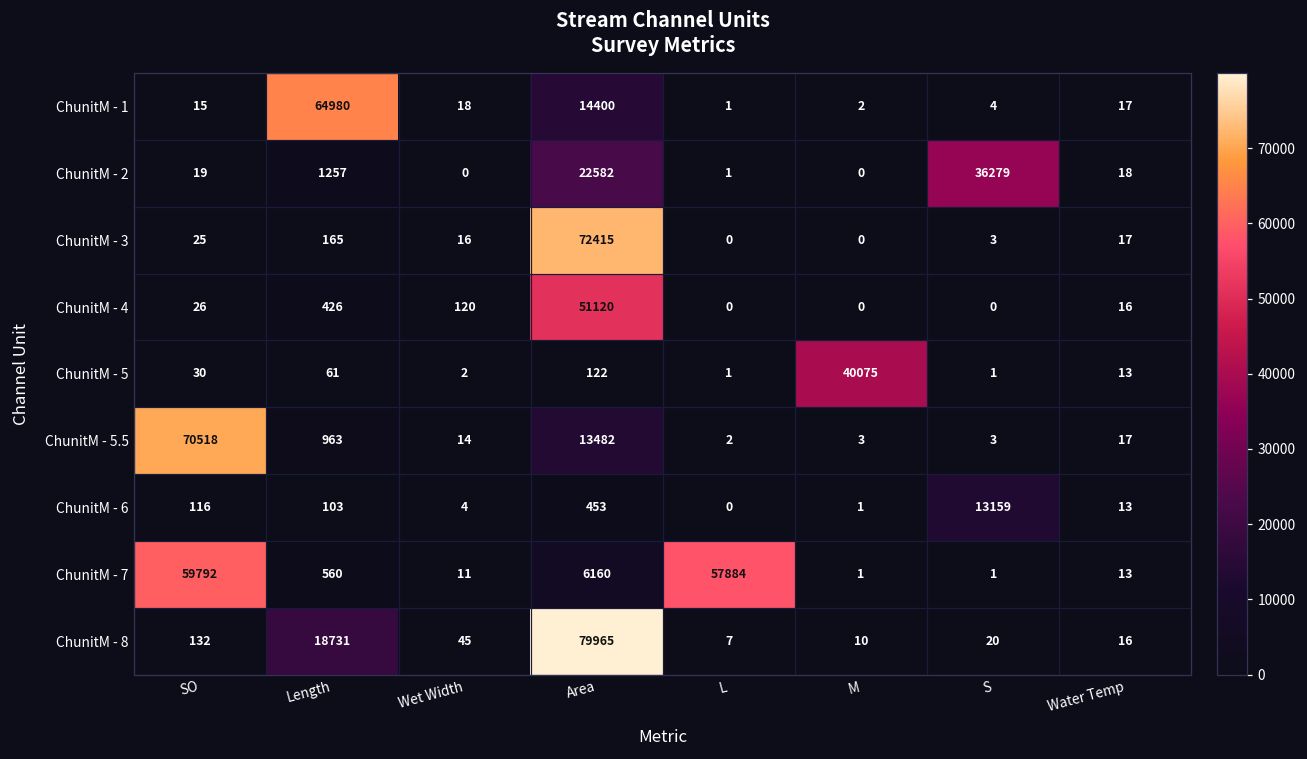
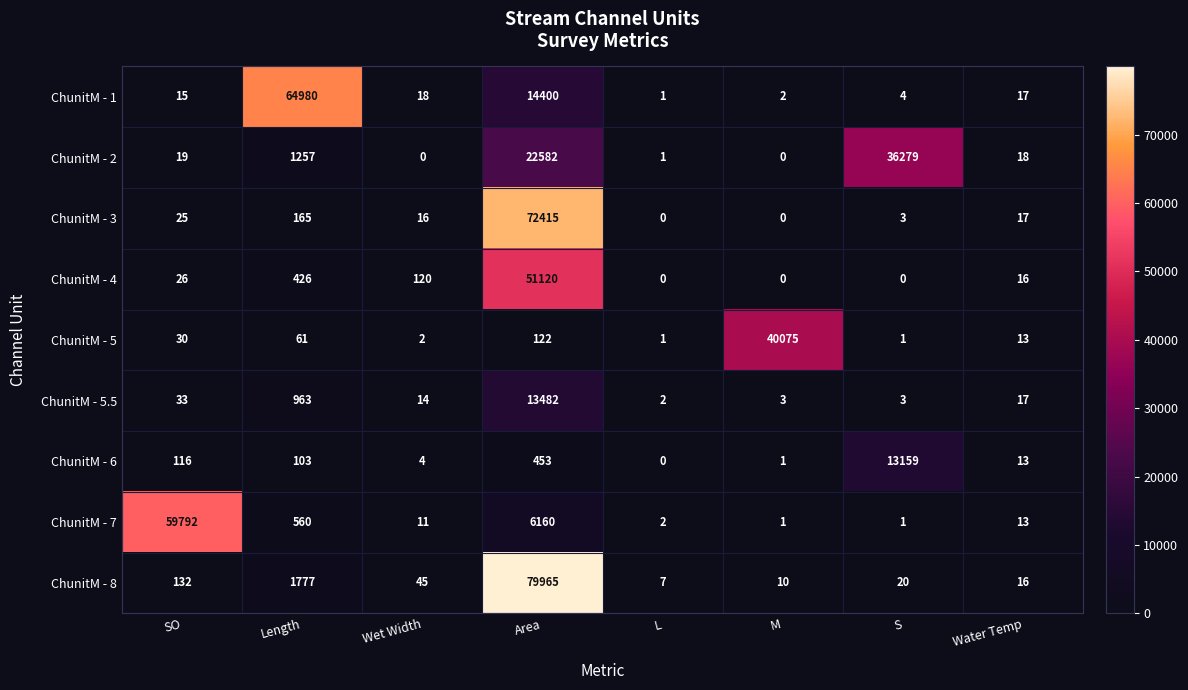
  {
    "ChunitM - 1": {
      "SO": 15,
      "Length": 64980,
      "Wet Width": 18,
      "Area": 14400,
      "L": 1,
      "M": 2,
      "S": 4,
      "Water Temp": 17
    },
    "ChunitM - 2": {
      "SO": 19,
      "Length": 1257,
      "Wet Width": 0,
      "Area": 22582,
      "L": 1,
      "M": 0,
      "S": 36279,
      "Water Temp": 18
    },
    "ChunitM - 3": {
      "SO": 25,
      "Length": 165,
      "Wet Width": 16,
      "Area": 72415,
      "L": 0,
      "M": 0,
      "S": 3,
      "Water Temp": 17
    },
    "ChunitM - 4": {
      "SO": 26,
      "Length": 426,
      "Wet Width": 120,
      "Area": 51120,
      "L": 0,
      "M": 0,
      "S": 0,
      "Water Temp": 16
    },
    "ChunitM - 5": {
      "SO": 30,
      "Length": 61,
      "Wet Width": 2,
      "Area": 122,
      "L": 1,
      "M": 40075,
      "S": 1,
      "Water Temp": 13
    },
    "ChunitM - 5.5": {
-     "SO": 70518,
+     "SO": 33,
      "Length": 963,
      "Wet Width": 14,
      "Area": 13482,
      "L": 2,
      "M": 3,
      "S": 3,
      "Water Temp": 17
    },
    "ChunitM - 6": {
      "SO": 116,
      "Length": 103,
      "Wet Width": 4,
      "Area": 453,
      "L": 0,
      "M": 1,
      "S": 13159,
      "Water Temp": 13
    },
    "ChunitM - 7": {
      "SO": 59792,
      "Length": 560,
      "Wet Width": 11,
      "Area": 6160,
-     "L": 57884,
+     "L": 2,
      "M": 1,
      "S": 1,
      "Water Temp": 13
    },
    "ChunitM - 8": {
      "SO": 132,
-     "Length": 18731,
+     "Length": 1777,
      "Wet Width": 45,
      "Area": 79965,
      "L": 7,
      "M": 10,
      "S": 20,
      "Water Temp": 16
    }
  }
